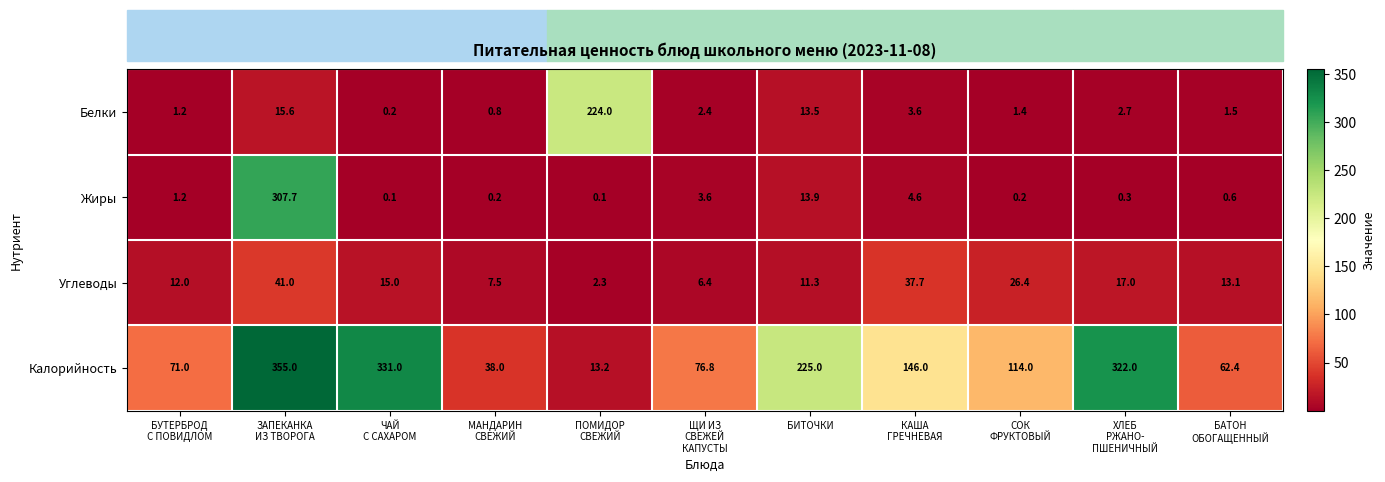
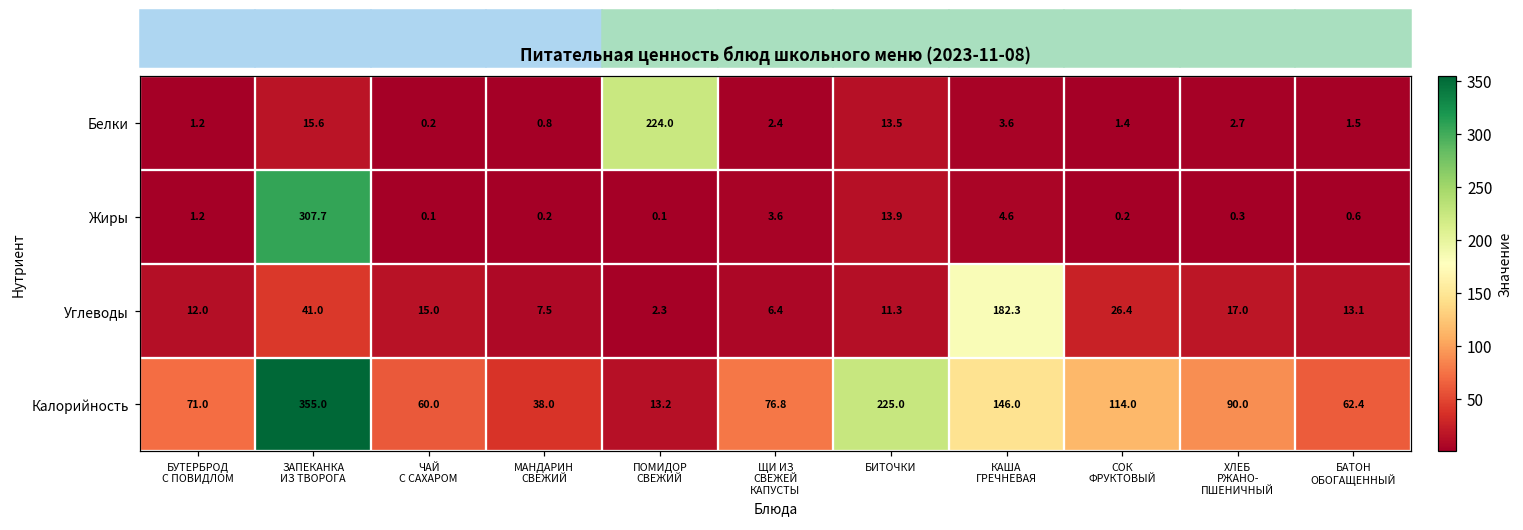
  {
    "Белки": {
      "БУТЕРБРОД С ПОВИДЛОМ": 1.2,
      "ЗАПЕКАНКА ИЗ ТВОРОГА": 15.6,
      "ЧАЙ С САХАРОМ": 0.2,
      "МАНДАРИН СВЕЖИЙ": 0.8,
      "ПОМИДОР СВЕЖИЙ": 224.0,
      "ЩИ ИЗ СВЕЖЕЙ КАПУСТЫ": 2.4,
      "БИТОЧКИ": 13.5,
      "КАША ГРЕЧНЕВАЯ": 3.6,
      "СОК ФРУКТОВЫЙ": 1.4,
      "ХЛЕБ РЖАНО- ПШЕНИЧНЫЙ": 2.7,
      "БАТОН ОБОГАЩЕННЫЙ": 1.5
    },
    "Жиры": {
      "БУТЕРБРОД С ПОВИДЛОМ": 1.2,
      "ЗАПЕКАНКА ИЗ ТВОРОГА": 307.7,
      "ЧАЙ С САХАРОМ": 0.1,
      "МАНДАРИН СВЕЖИЙ": 0.2,
      "ПОМИДОР СВЕЖИЙ": 0.1,
      "ЩИ ИЗ СВЕЖЕЙ КАПУСТЫ": 3.6,
      "БИТОЧКИ": 13.9,
      "КАША ГРЕЧНЕВАЯ": 4.6,
      "СОК ФРУКТОВЫЙ": 0.2,
      "ХЛЕБ РЖАНО- ПШЕНИЧНЫЙ": 0.3,
      "БАТОН ОБОГАЩЕННЫЙ": 0.6
    },
    "Углеводы": {
      "БУТЕРБРОД С ПОВИДЛОМ": 12.0,
      "ЗАПЕКАНКА ИЗ ТВОРОГА": 41.0,
      "ЧАЙ С САХАРОМ": 15.0,
      "МАНДАРИН СВЕЖИЙ": 7.5,
      "ПОМИДОР СВЕЖИЙ": 2.3,
      "ЩИ ИЗ СВЕЖЕЙ КАПУСТЫ": 6.4,
      "БИТОЧКИ": 11.3,
-     "КАША ГРЕЧНЕВАЯ": 37.7,
+     "КАША ГРЕЧНЕВАЯ": 182.3,
      "СОК ФРУКТОВЫЙ": 26.4,
      "ХЛЕБ РЖАНО- ПШЕНИЧНЫЙ": 17.0,
      "БАТОН ОБОГАЩЕННЫЙ": 13.1
    },
    "Калорийность": {
      "БУТЕРБРОД С ПОВИДЛОМ": 71.0,
      "ЗАПЕКАНКА ИЗ ТВОРОГА": 355.0,
-     "ЧАЙ С САХАРОМ": 331.0,
+     "ЧАЙ С САХАРОМ": 60.0,
      "МАНДАРИН СВЕЖИЙ": 38.0,
      "ПОМИДОР СВЕЖИЙ": 13.2,
      "ЩИ ИЗ СВЕЖЕЙ КАПУСТЫ": 76.8,
      "БИТОЧКИ": 225.0,
      "КАША ГРЕЧНЕВАЯ": 146.0,
      "СОК ФРУКТОВЫЙ": 114.0,
-     "ХЛЕБ РЖАНО- ПШЕНИЧНЫЙ": 322.0,
+     "ХЛЕБ РЖАНО- ПШЕНИЧНЫЙ": 90.0,
      "БАТОН ОБОГАЩЕННЫЙ": 62.4
    }
  }
